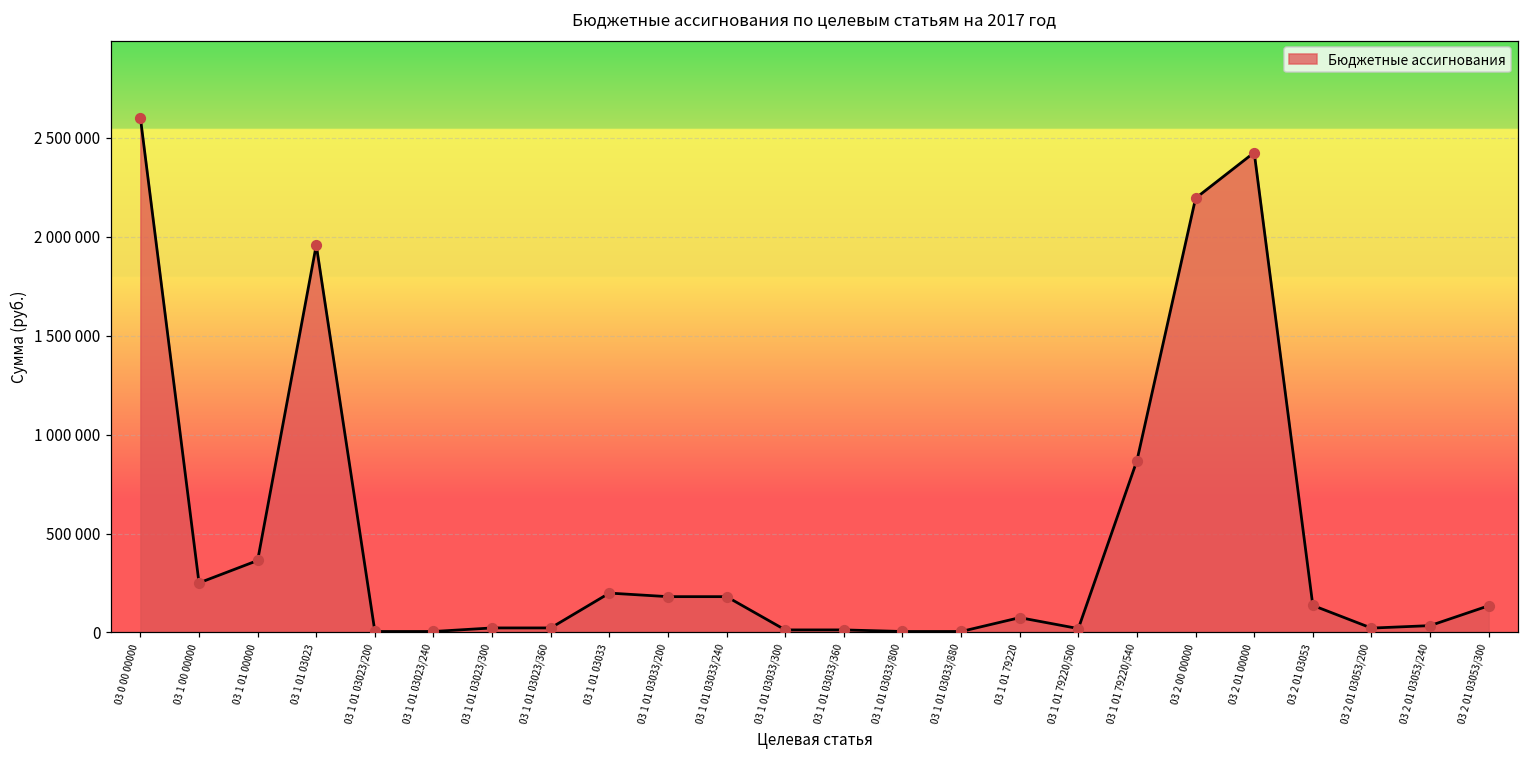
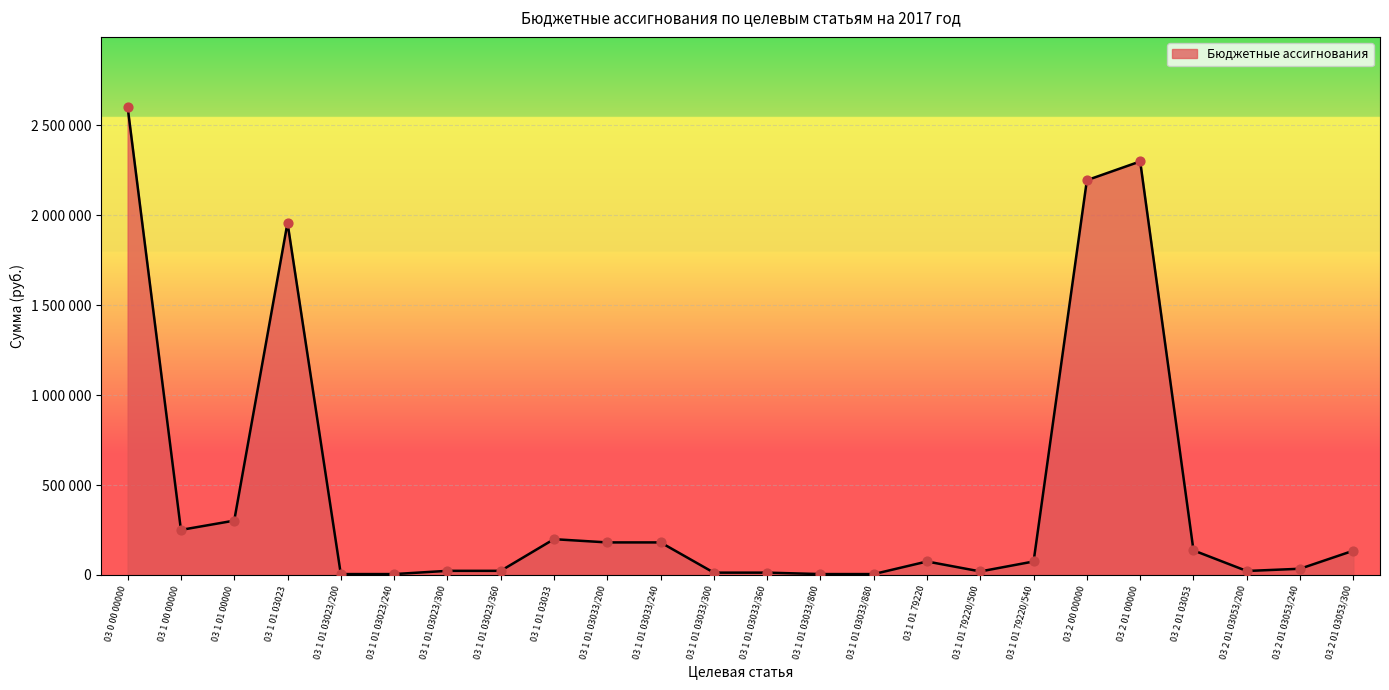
  {
    "03 0 00 00000": 2600000,
    "03 1 00 00000": 250000,
-   "03 1 01 00000": 360000,
+   "03 1 01 00000": 300000,
    "03 1 01 03023": 1960000,
    "03 1 01 03023/200": 10000,
    "03 1 01 03023/240": 10000,
    "03 1 01 03023/300": 20000,
    "03 1 01 03023/360": 20000,
    "03 1 01 03033": 200000,
    "03 1 01 03033/200": 180000,
    "03 1 01 03033/240": 180000,
    "03 1 01 03033/300": 10000,
    "03 1 01 03033/360": 10000,
    "03 1 01 03033/800": 10000,
    "03 1 01 03033/880": 10000,
    "03 1 01 79220": 80000,
    "03 1 01 79220/500": 20000,
-   "03 1 01 79220/540": 870000,
+   "03 1 01 79220/540": 80000,
    "03 2 00 00000": 2190000,
-   "03 2 01 00000": 2420000,
+   "03 2 01 00000": 2300000,
    "03 2 01 03053": 140000,
    "03 2 01 03053/200": 20000,
    "03 2 01 03053/240": 30000,
    "03 2 01 03053/300": 140000
  }
